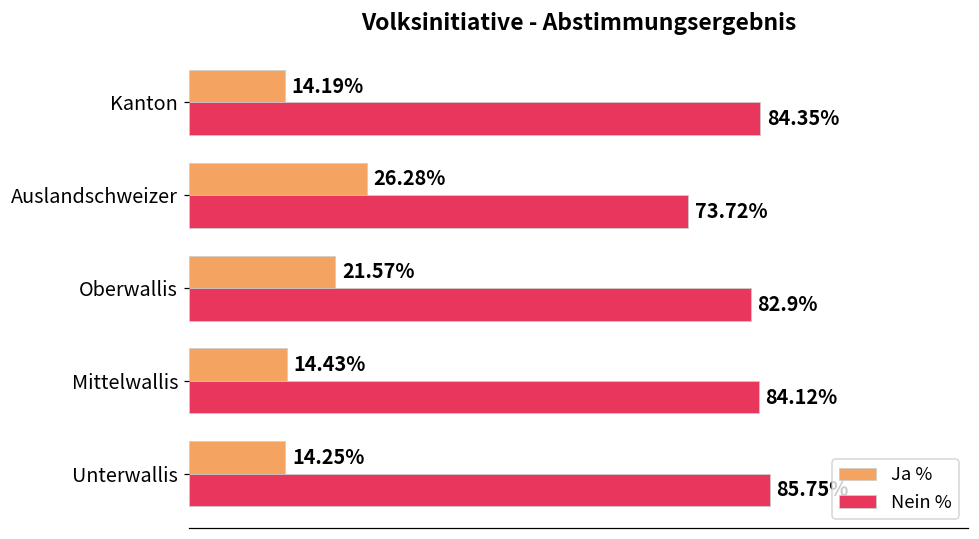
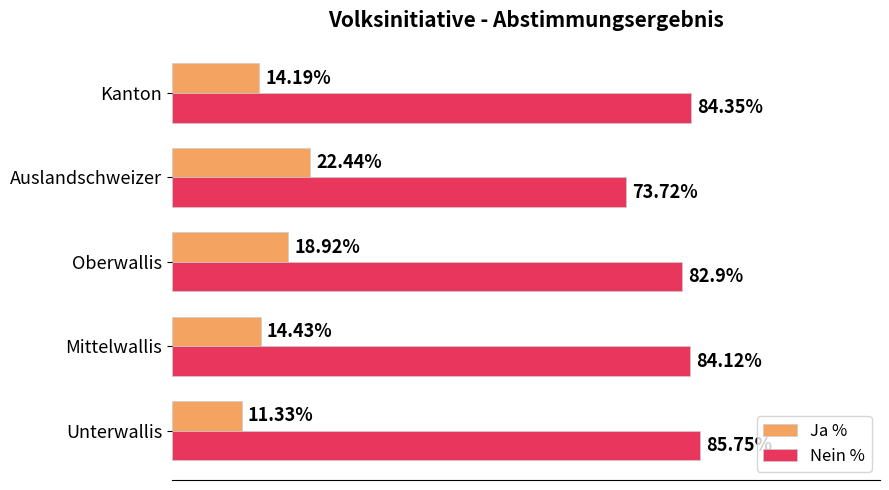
  {
    "Ja %": {
      "Kanton": "14.19%",
-     "Auslandschweizer": "26.28%",
-     "Oberwallis": "21.57%",
+     "Auslandschweizer": "22.44%",
+     "Oberwallis": "18.92%",
      "Mittelwallis": "14.43%",
-     "Unterwallis": "14.25%"
+     "Unterwallis": "11.33%"
    },
    "Nein %": {
      "Kanton": "84.35%",
      "Auslandschweizer": "73.72%",
      "Oberwallis": "82.9%",
      "Mittelwallis": "84.12%"
    }
  }
